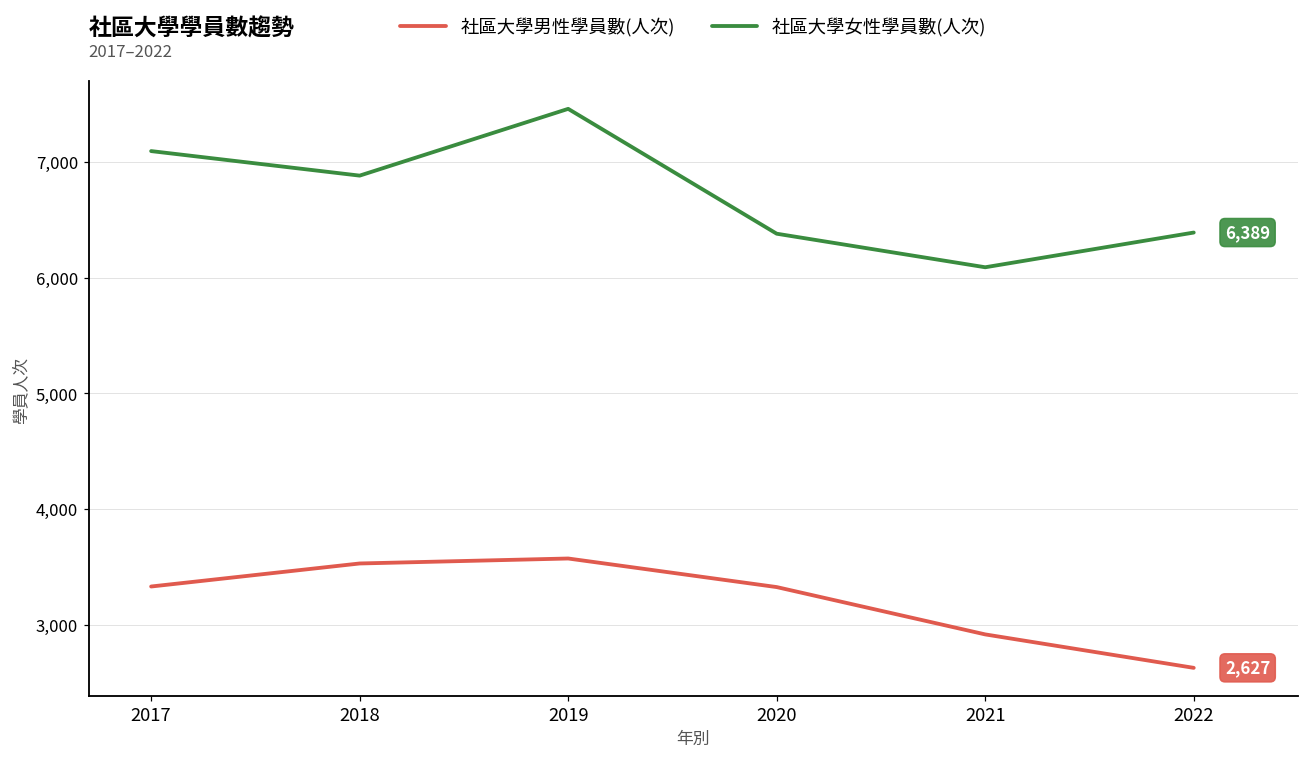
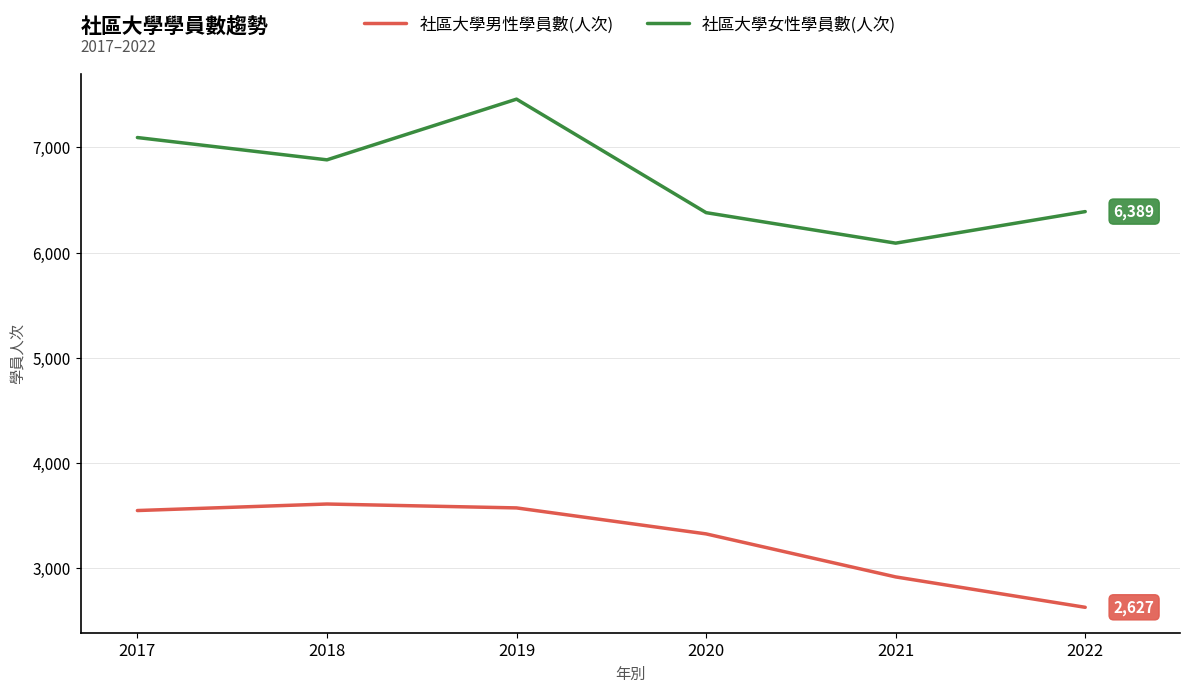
  {
    "社區大學男性學員數(人次)": {
-     "2017": "3,330",
-     "2018": "3,530",
+     "2017": "3,550",
+     "2018": "3,610",
      "2019": "3,570",
      "2020": "3,330",
      "2021": "2,920",
      "2022": "2,630"
    },
    "社區大學女性學員數(人次)": {
      "2017": "7,090",
      "2018": "6,880",
      "2019": "7,460",
      "2020": "6,380",
      "2021": "6,090",
      "2022": "6,390"
    }
  }
